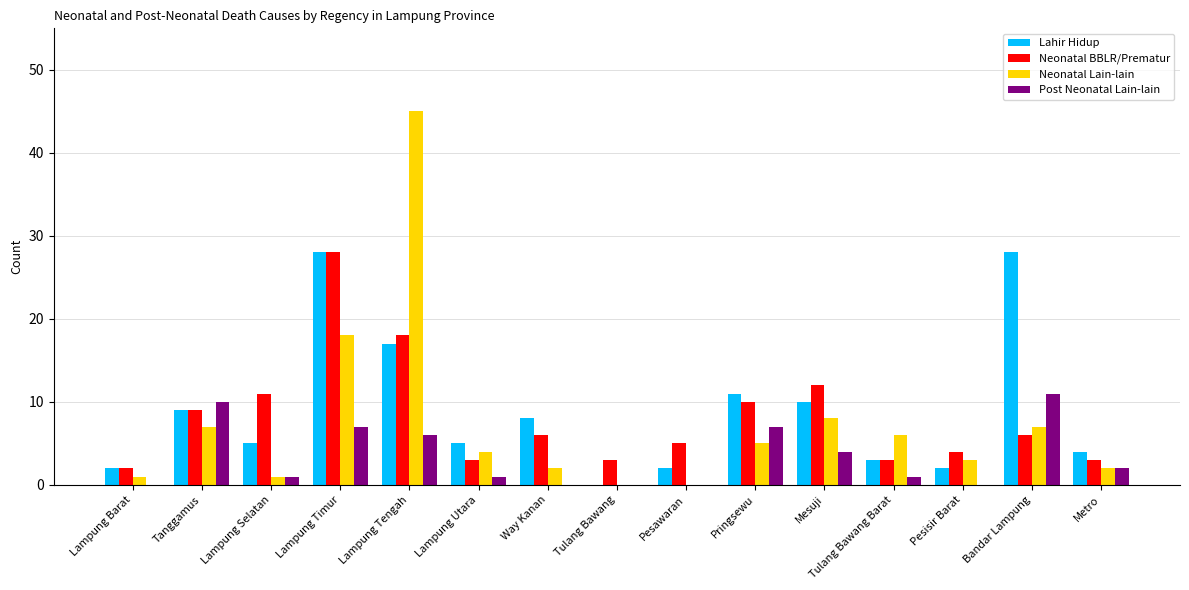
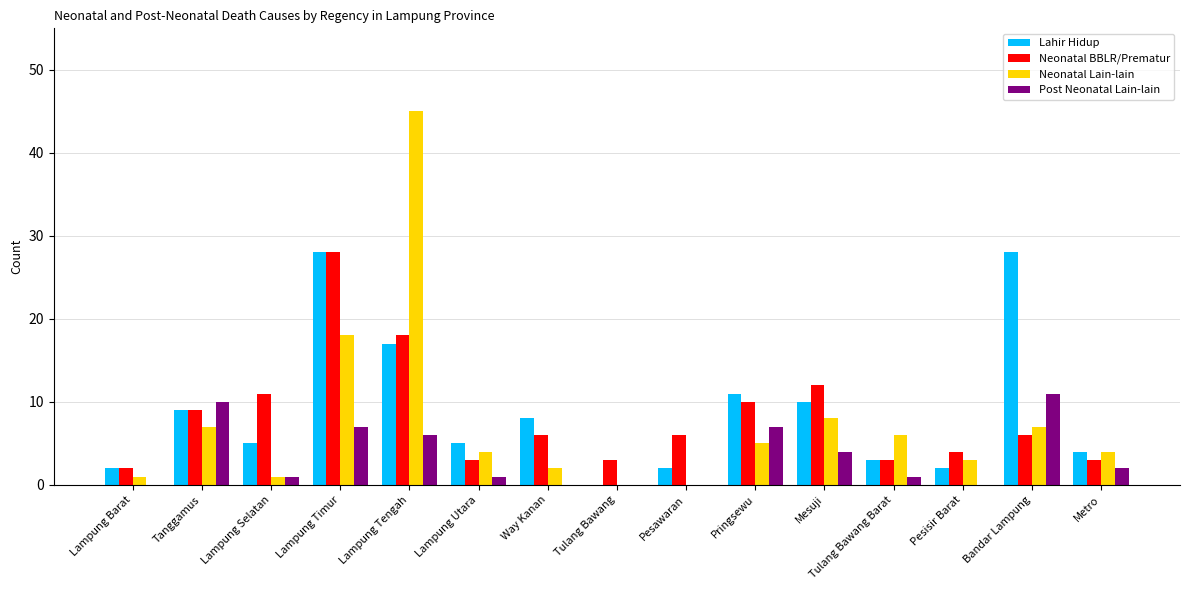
  {
    "Lahir Hidup": {
      "Lampung Barat": 2,
      "Tanggamus": 9,
      "Lampung Selatan": 5,
      "Lampung Timur": 28,
      "Lampung Tengah": 17,
      "Lampung Utara": 5,
      "Way Kanan": 8,
      "Tulang Bawang": 0,
      "Pesawaran": 2,
      "Pringsewu": 11,
      "Mesuji": 10,
      "Tulang Bawang Barat": 3,
      "Pesisir Barat": 2,
      "Bandar Lampung": 28,
      "Metro": 4
    },
    "Neonatal BBLR/Prematur": {
      "Lampung Barat": 2,
      "Tanggamus": 9,
      "Lampung Selatan": 11,
      "Lampung Timur": 28,
      "Lampung Tengah": 18,
      "Lampung Utara": 3,
      "Way Kanan": 6,
      "Tulang Bawang": 3,
-     "Pesawaran": 5,
+     "Pesawaran": 6,
      "Pringsewu": 10,
      "Mesuji": 12,
      "Tulang Bawang Barat": 3,
      "Pesisir Barat": 4,
      "Bandar Lampung": 6,
      "Metro": 3
    },
    "Neonatal Lain-lain": {
      "Lampung Barat": 1,
      "Tanggamus": 7,
      "Lampung Selatan": 1,
      "Lampung Timur": 18,
      "Lampung Tengah": 45,
      "Lampung Utara": 4,
      "Way Kanan": 2,
      "Tulang Bawang": 0,
      "Pesawaran": 0,
      "Pringsewu": 5,
      "Mesuji": 8,
      "Tulang Bawang Barat": 6,
      "Pesisir Barat": 3,
      "Bandar Lampung": 7,
-     "Metro": 2
+     "Metro": 4
    },
    "Post Neonatal Lain-lain": {
      "Lampung Barat": 0,
      "Tanggamus": 10,
      "Lampung Selatan": 1,
      "Lampung Timur": 7,
      "Lampung Tengah": 6,
      "Lampung Utara": 1,
      "Way Kanan": 0,
      "Tulang Bawang": 0,
      "Pesawaran": 0,
      "Pringsewu": 7,
      "Mesuji": 4,
      "Tulang Bawang Barat": 1,
      "Pesisir Barat": 0,
      "Bandar Lampung": 11,
      "Metro": 2
    }
  }
